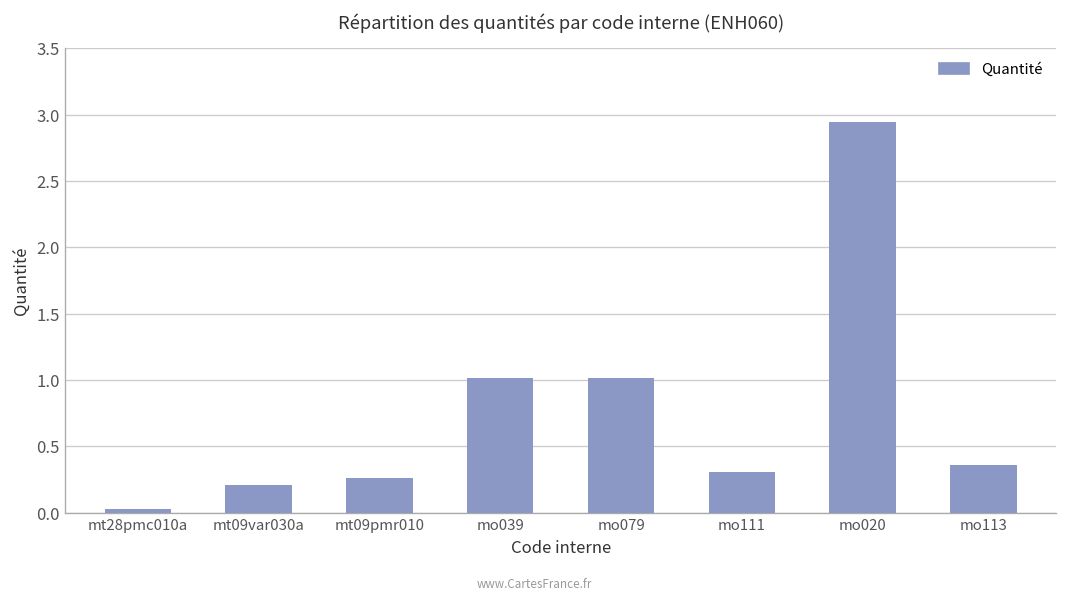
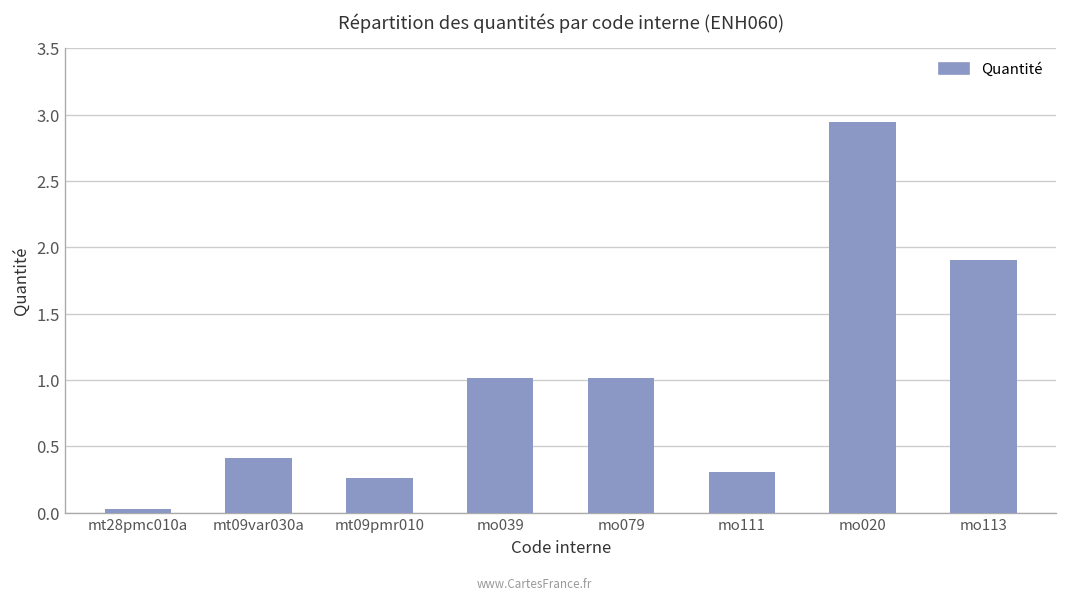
  {
    "mt28pmc010a": 0.03,
-   "mt09var030a": 0.21,
+   "mt09var030a": 0.41,
    "mt09pmr010": 0.26,
    "mo039": 1.01,
    "mo079": 1.01,
    "mo111": 0.31,
    "mo020": 2.95,
-   "mo113": 0.36
+   "mo113": 1.91
  }
